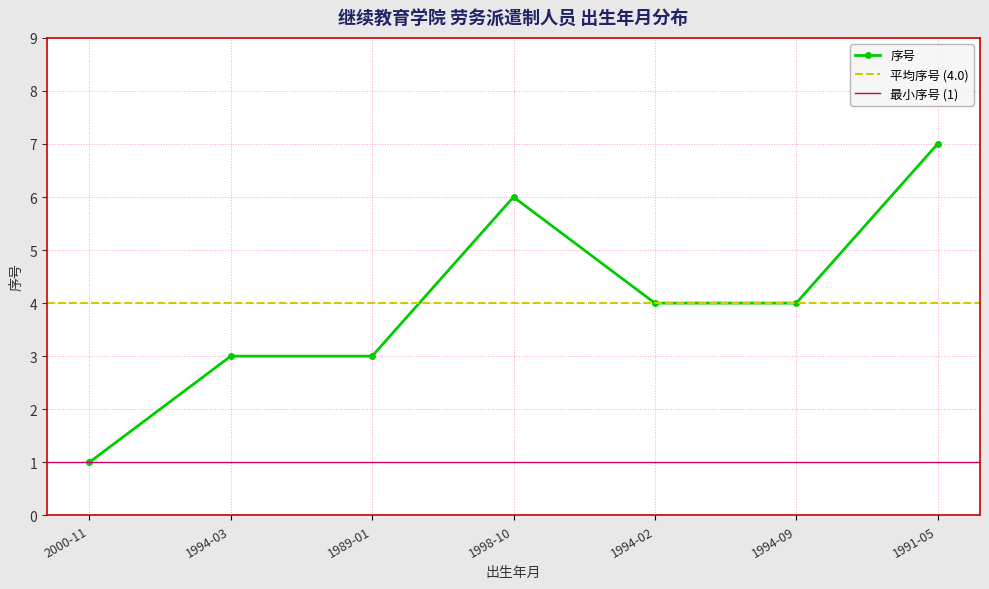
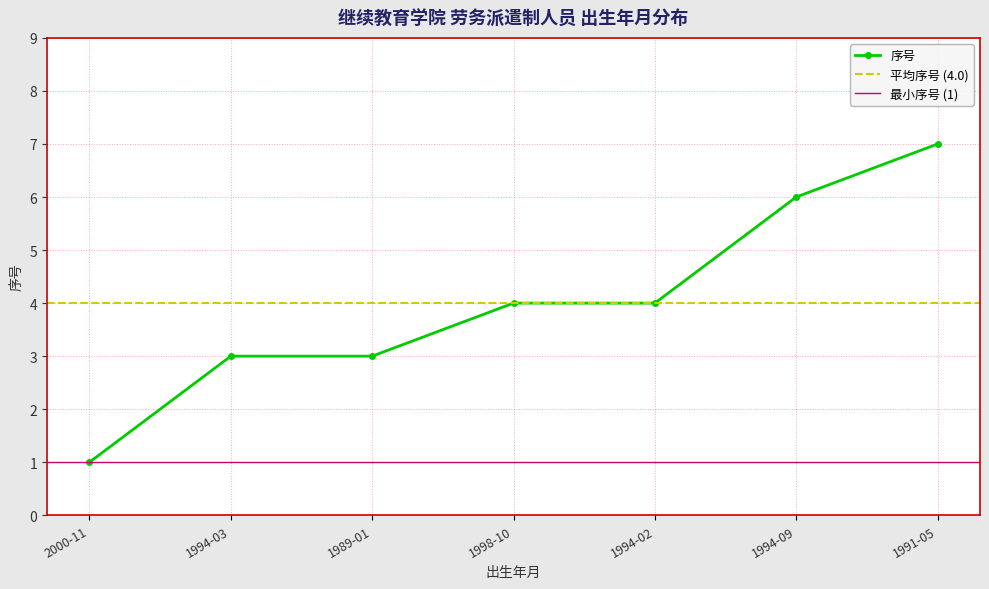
  {
    "2000-11": 1,
    "1994-03": 3,
    "1989-01": 3,
-   "1998-10": 6,
+   "1998-10": 4,
    "1994-02": 4,
-   "1994-09": 4,
+   "1994-09": 6,
    "1991-05": 7
  }
